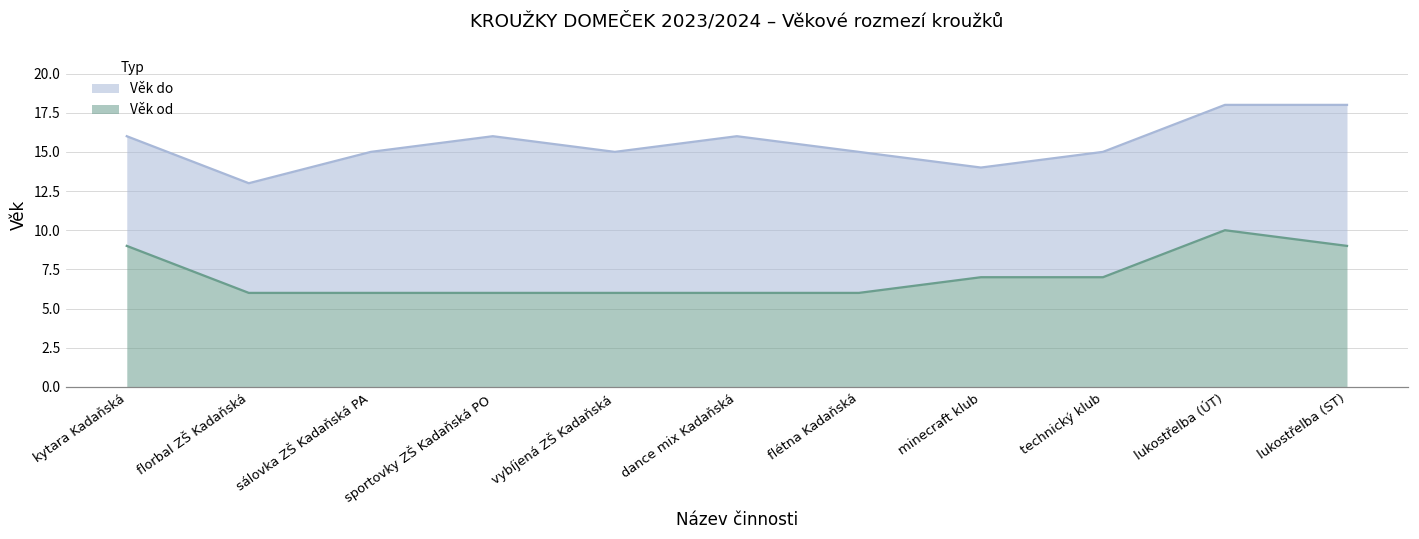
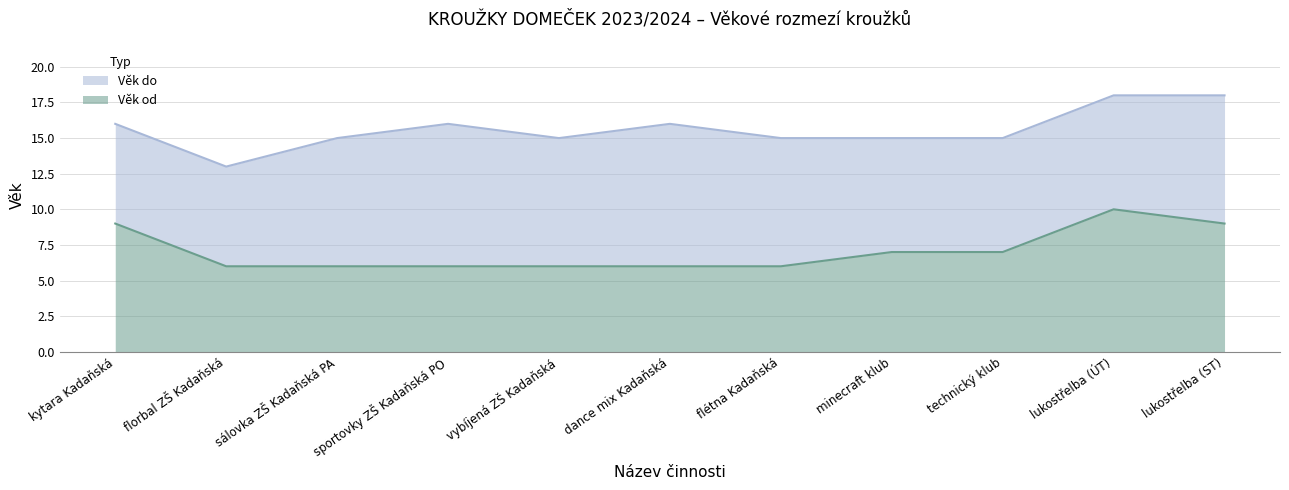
  {
    "Věk do": {
      "kytara Kadaňská": 16,
      "florbal ZŠ Kadaňská": 13,
      "sálovka ZŠ Kadaňská PA": 15,
      "sportovky ZŠ Kadaňská PO": 16,
      "vybíjená ZŠ Kadaňská": 15,
      "dance mix Kadaňská": 16,
      "flétna Kadaňská": 15,
-     "minecraft klub": 14,
+     "minecraft klub": 15,
      "technický klub": 15,
      "lukostřelba (ÚT)": 18,
      "lukostřelba (ST)": 18
    },
    "Věk od": {
      "kytara Kadaňská": 9,
      "florbal ZŠ Kadaňská": 6,
      "sálovka ZŠ Kadaňská PA": 6,
      "sportovky ZŠ Kadaňská PO": 6,
      "vybíjená ZŠ Kadaňská": 6,
      "dance mix Kadaňská": 6,
      "flétna Kadaňská": 6,
      "minecraft klub": 7,
      "technický klub": 7,
      "lukostřelba (ÚT)": 10,
      "lukostřelba (ST)": 9
    }
  }
